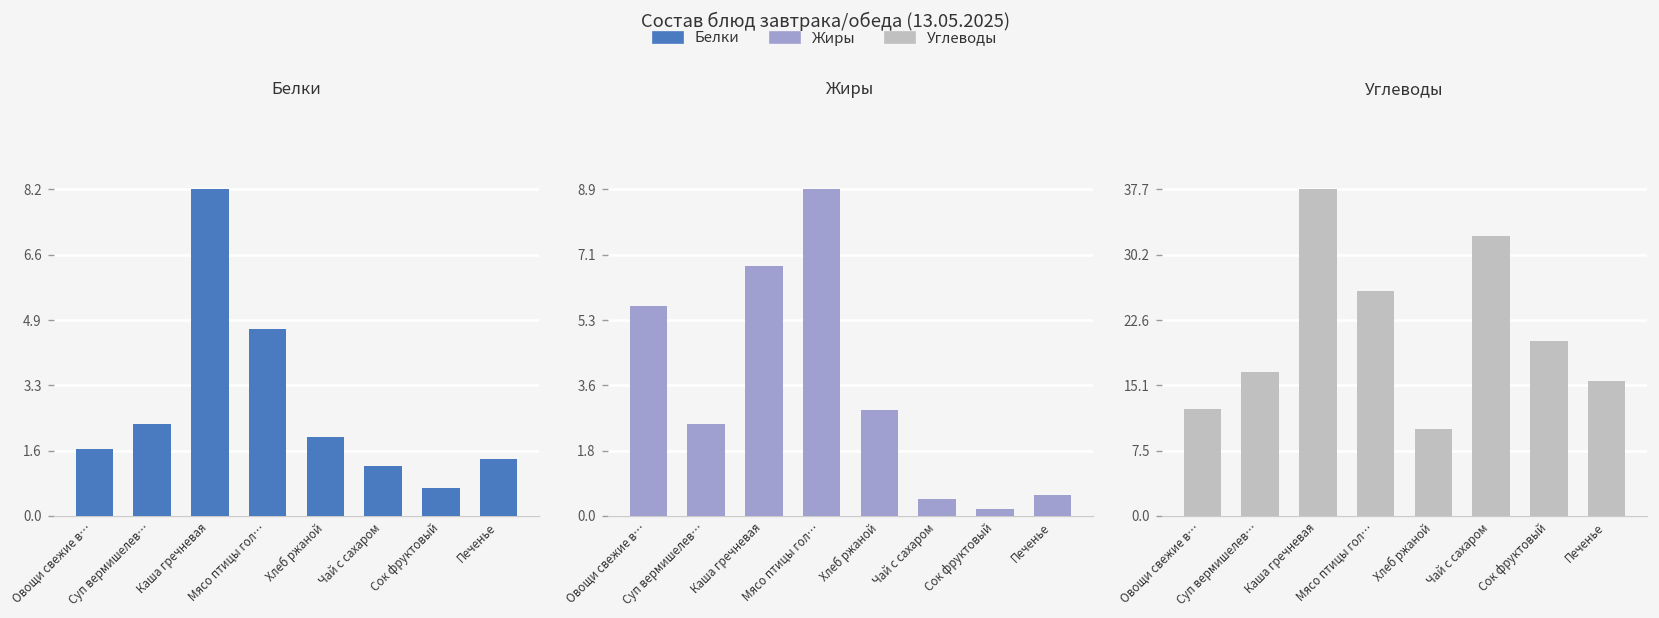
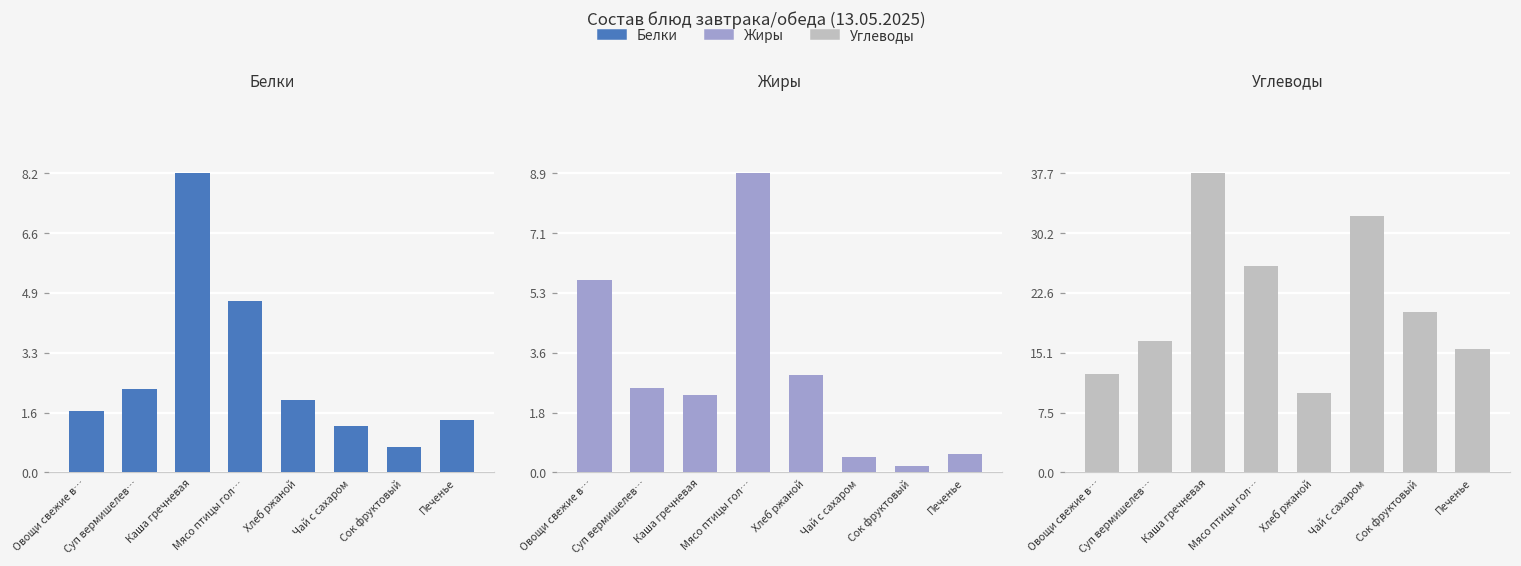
  {
    "Белки": {
      "Овощи свежие в…": 1.7,
      "Суп вермишелев…": 2.3,
      "Каша гречневая": 8.2,
      "Мясо птицы гол…": 4.7,
      "Хлеб ржаной": 2.0,
      "Чай с сахаром": 1.3,
      "Сок фруктовый": 0.7,
      "Печенье": 1.4
    },
    "Жиры": {
      "Овощи свежие в…": 5.7,
      "Суп вермишелев…": 2.5,
-     "Каша гречневая": 6.8,
+     "Каша гречневая": 2.3,
      "Мясо птицы гол…": 8.9,
      "Хлеб ржаной": 2.9,
      "Чай с сахаром": 0.5,
      "Сок фруктовый": 0.2,
      "Печенье": 0.6
    },
    "Углеводы": {
      "Овощи свежие в…": 12,
      "Суп вермишелев…": 17,
      "Каша гречневая": 38,
      "Мясо птицы гол…": 26,
      "Хлеб ржаной": 10,
      "Чай с сахаром": 32,
      "Сок фруктовый": 20,
      "Печенье": 16
    }
  }
